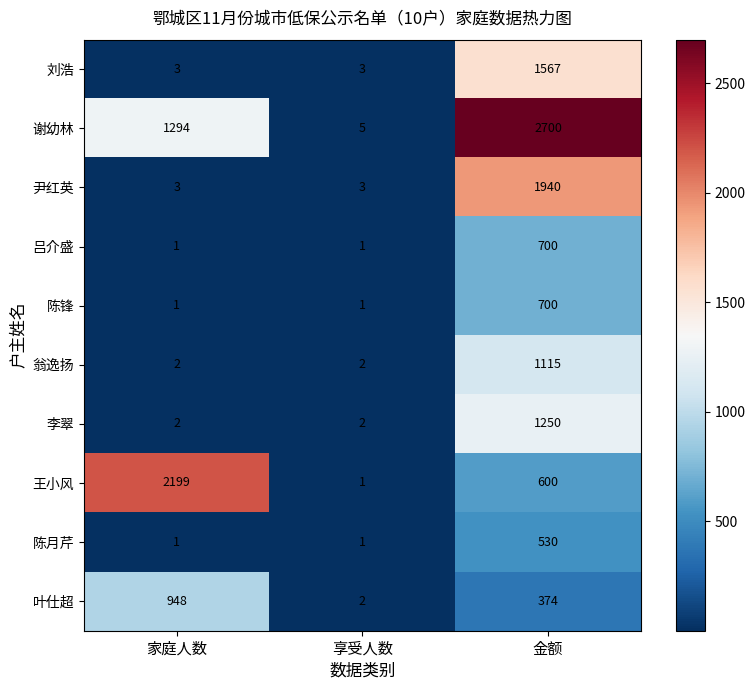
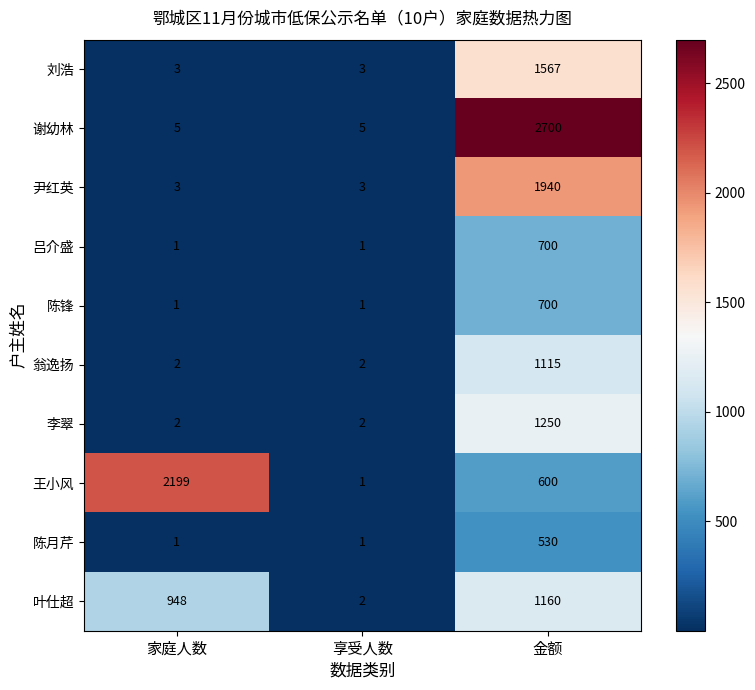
  {
    "刘浩": {
      "家庭人数": 3,
      "享受人数": 3,
      "金额": 1567
    },
    "谢幼林": {
-     "家庭人数": 1294,
+     "家庭人数": 5,
      "享受人数": 5,
      "金额": 2700
    },
    "尹红英": {
      "家庭人数": 3,
      "享受人数": 3,
      "金额": 1940
    },
    "吕介盛": {
      "家庭人数": 1,
      "享受人数": 1,
      "金额": 700
    },
    "陈锋": {
      "家庭人数": 1,
      "享受人数": 1,
      "金额": 700
    },
    "翁逸扬": {
      "家庭人数": 2,
      "享受人数": 2,
      "金额": 1115
    },
    "李翠": {
      "家庭人数": 2,
      "享受人数": 2,
      "金额": 1250
    },
    "王小风": {
      "家庭人数": 2199,
      "享受人数": 1,
      "金额": 600
    },
    "陈月芹": {
      "家庭人数": 1,
      "享受人数": 1,
      "金额": 530
    },
    "叶仕超": {
      "家庭人数": 948,
      "享受人数": 2,
-     "金额": 374
+     "金额": 1160
    }
  }
